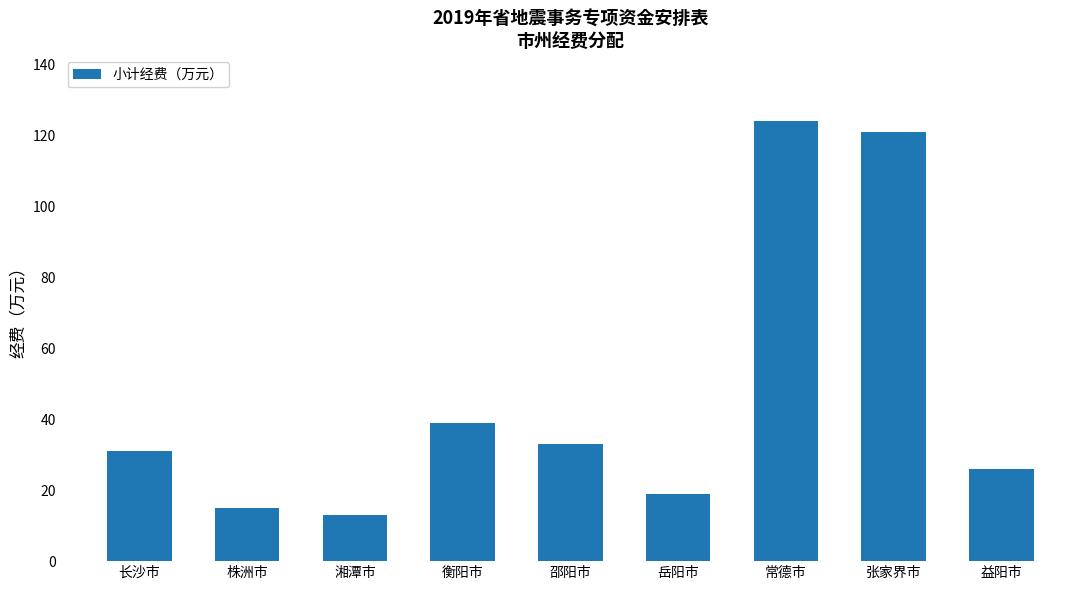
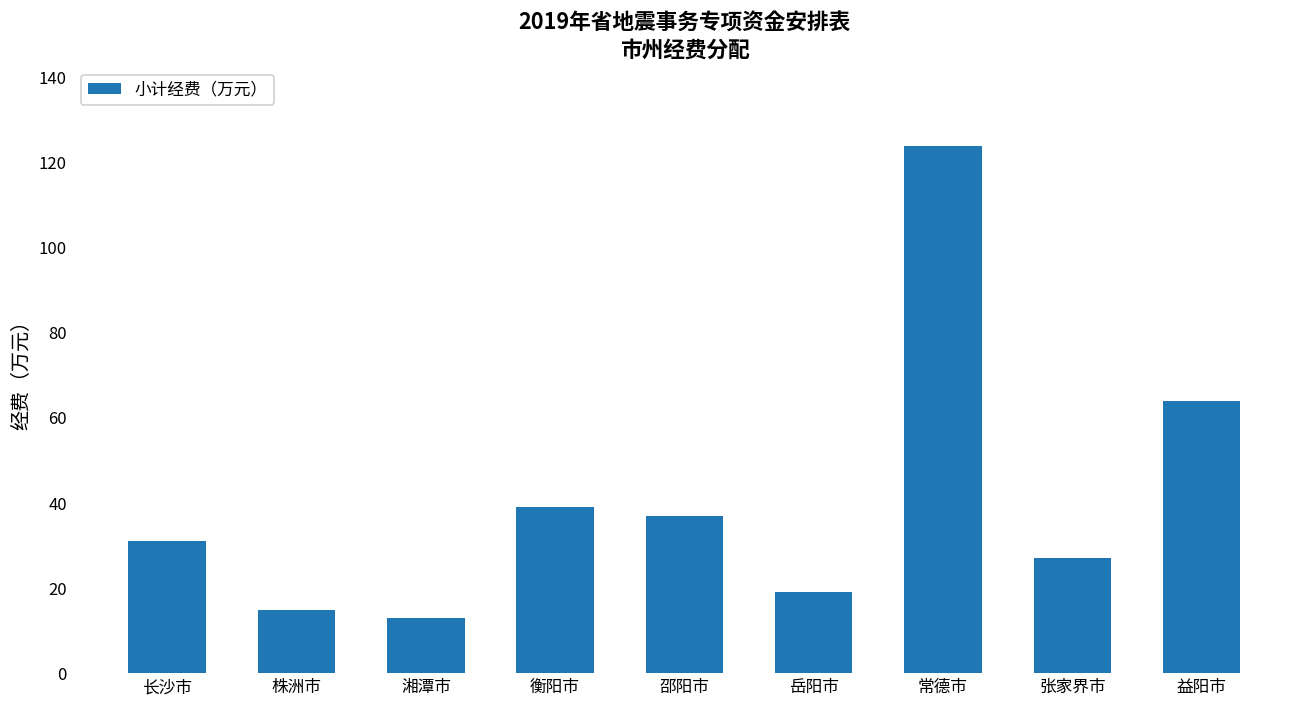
  {
    "长沙市": 31,
    "株洲市": 15,
    "湘潭市": 13,
    "衡阳市": 39,
-   "邵阳市": 33,
+   "邵阳市": 37,
    "岳阳市": 19,
    "常德市": 124,
-   "张家界市": 121,
-   "益阳市": 26
+   "张家界市": 27,
+   "益阳市": 64
  }
